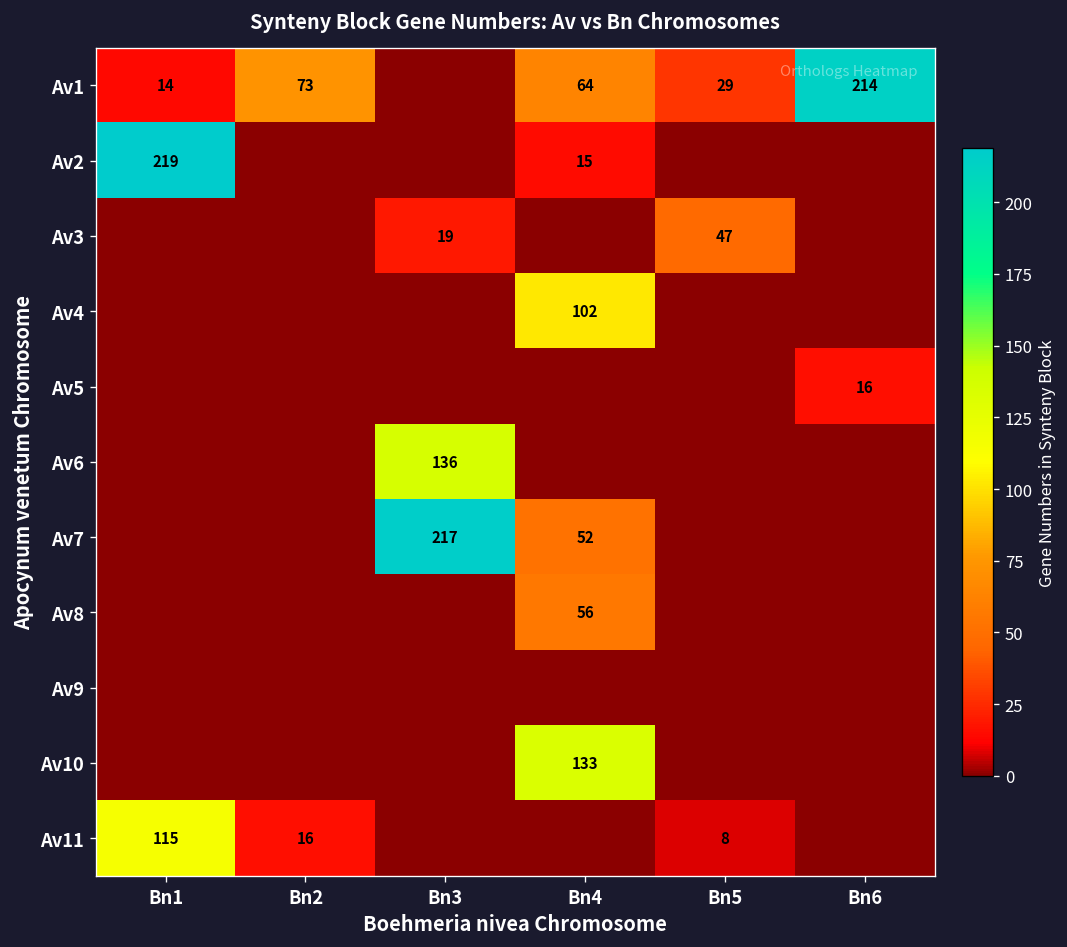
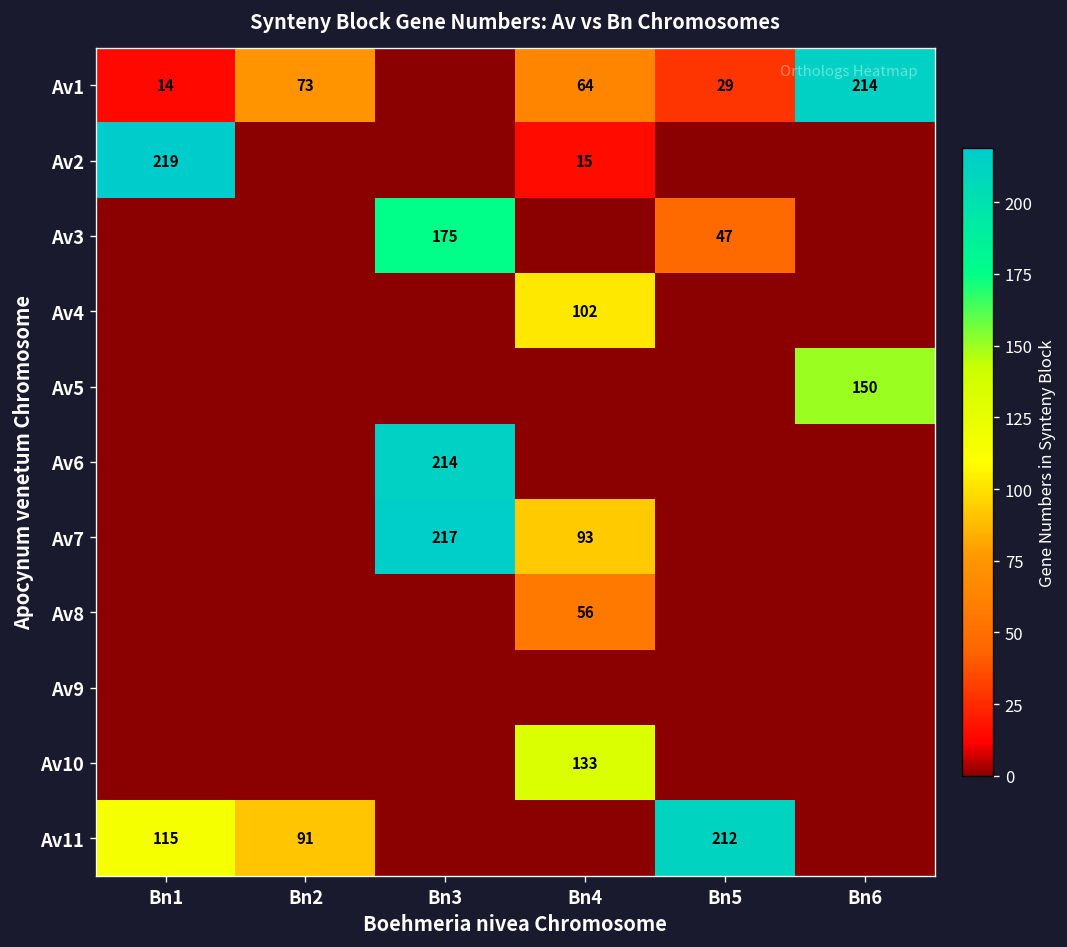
  {
    "Av1": {
      "Bn1": 14,
      "Bn2": 73,
      "Bn4": 64,
      "Bn5": 29
    },
    "Av2": {
      "Bn1": 219,
      "Bn4": 15
    },
    "Av3": {
-     "Bn3": 19,
+     "Bn3": 175,
      "Bn5": 47
    },
    "Av4": {
      "Bn4": 102
    },
    "Av5": {
-     "Bn6": 16
+     "Bn6": 150
    },
    "Av6": {
-     "Bn3": 136
+     "Bn3": 214
    },
    "Av7": {
      "Bn3": 217,
-     "Bn4": 52
+     "Bn4": 93
    },
    "Av8": {
      "Bn4": 56
    },
    "Av10": {
      "Bn4": 133
    },
    "Av11": {
      "Bn1": 115,
-     "Bn2": 16,
-     "Bn5": 8
+     "Bn2": 91,
+     "Bn5": 212
    }
  }
